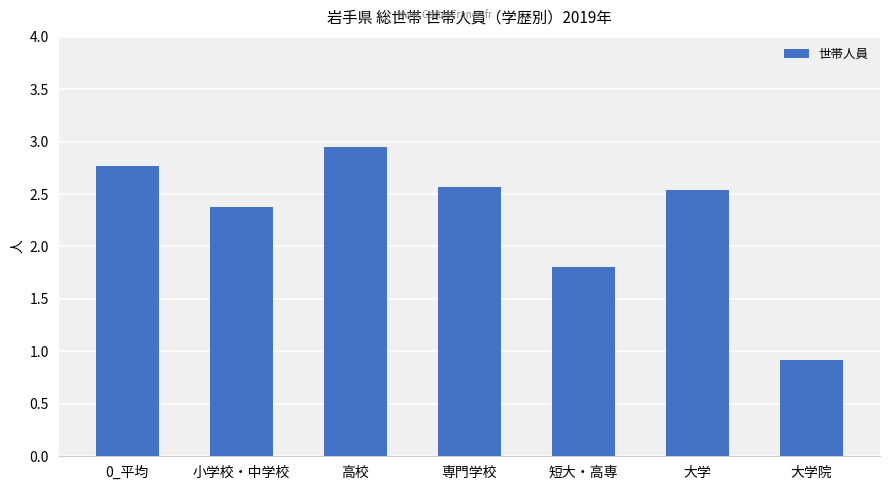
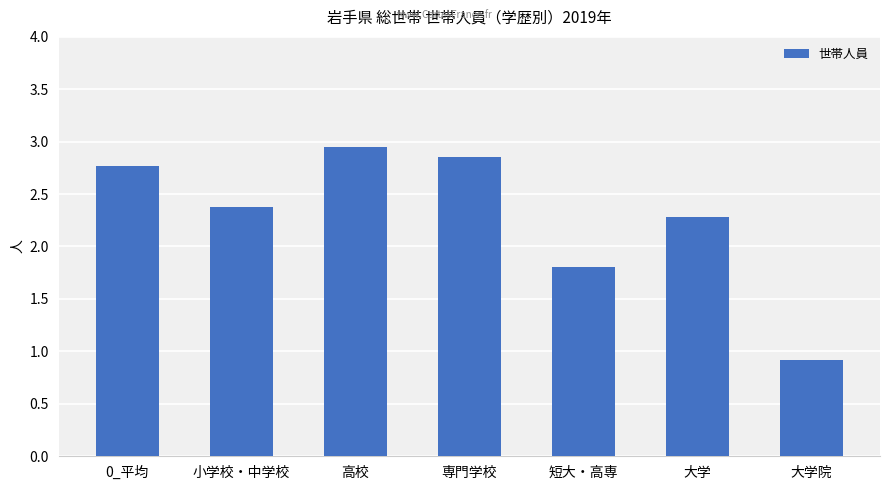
  {
    "0_平均": 2.77,
    "小学校・中学校": 2.38,
    "高校": 2.95,
-   "専門学校": 2.57,
+   "専門学校": 2.85,
    "短大・高専": 1.80,
-   "大学": 2.54,
+   "大学": 2.28,
    "大学院": 0.92
  }
